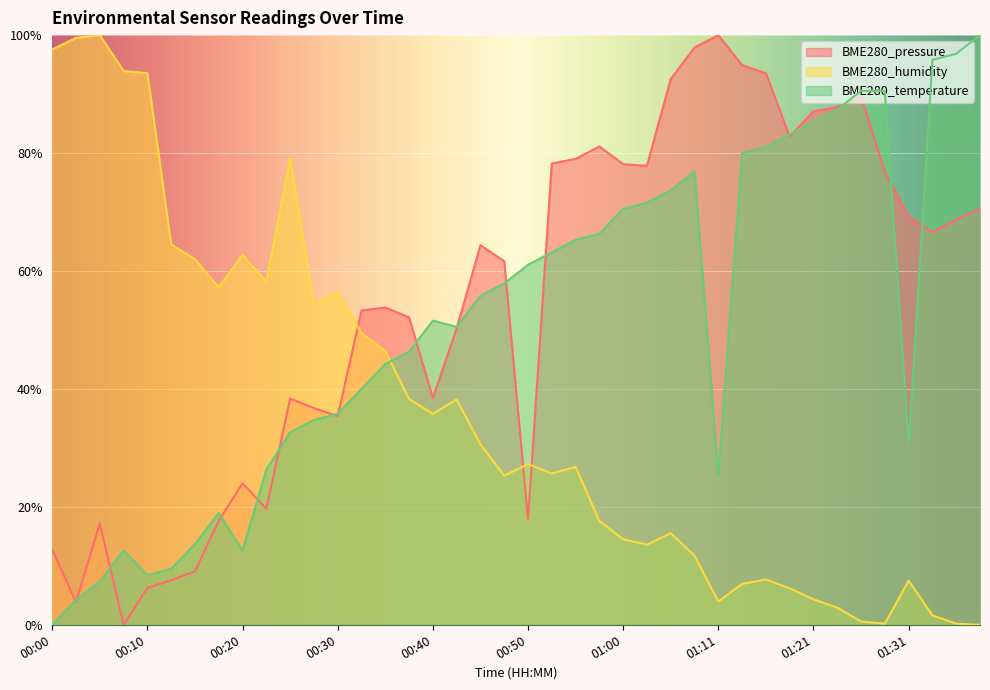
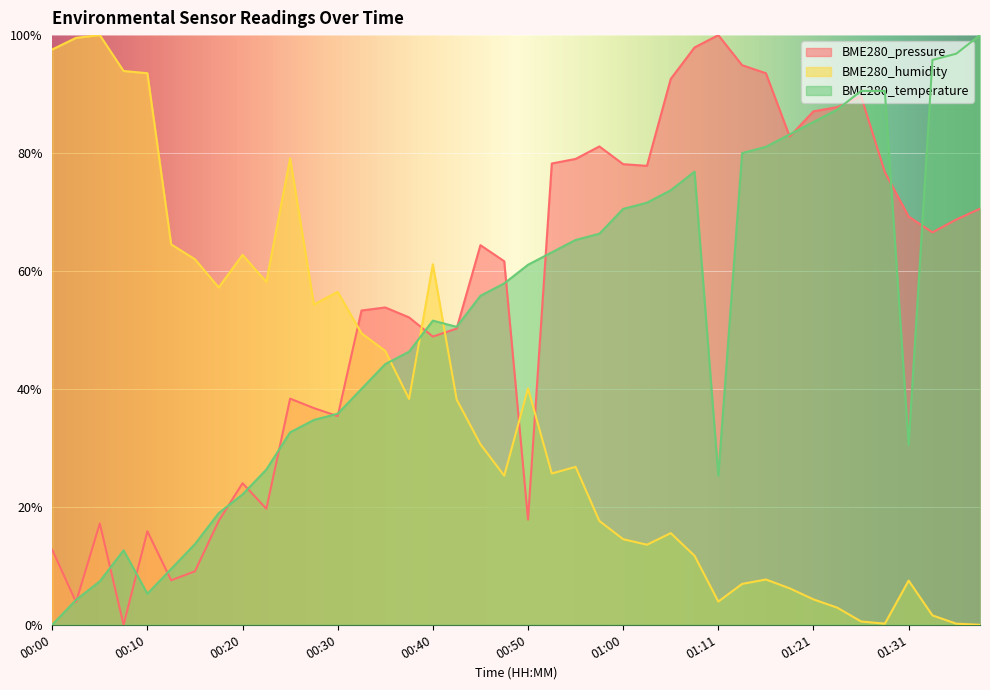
  {
    "BME280_pressure": {
      "00:00": "13%",
-     "00:10": "6%",
+     "00:10": "16%",
      "00:20": "24%",
-     "00:40": "38%",
+     "00:40": "49%",
      "00:50": "18%",
      "01:00": "78%",
      "01:11": "100%",
      "01:21": "87%",
      "01:31": "69%"
    },
    "BME280_humidity": {
      "00:00": "98%",
      "00:10": "94%",
      "00:20": "63%",
      "00:30": "56%",
-     "00:40": "36%",
-     "00:50": "27%",
+     "00:40": "61%",
+     "00:50": "40%",
      "01:00": "15%",
      "01:11": "4%",
      "01:21": "4%",
      "01:31": "7%"
    },
    "BME280_temperature": {
      "00:00": "0%",
-     "00:10": "8%",
-     "00:20": "13%",
+     "00:10": "5%",
+     "00:20": "22%",
      "00:40": "52%",
      "00:50": "61%",
      "01:00": "71%",
      "01:11": "25%",
      "01:21": "85%",
      "01:31": "31%"
    }
  }
